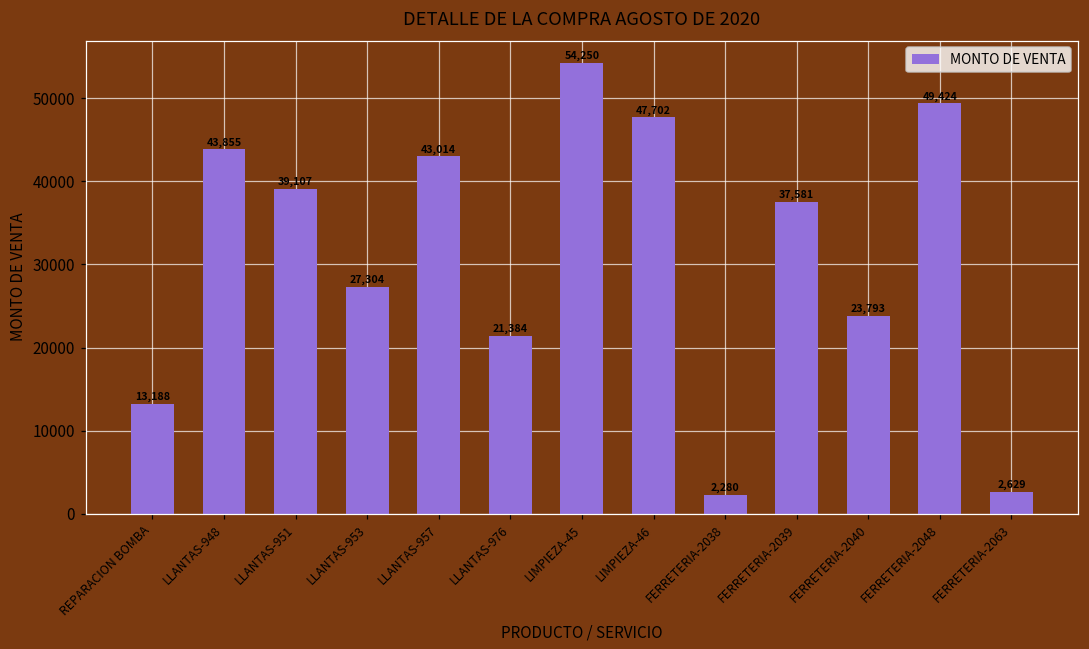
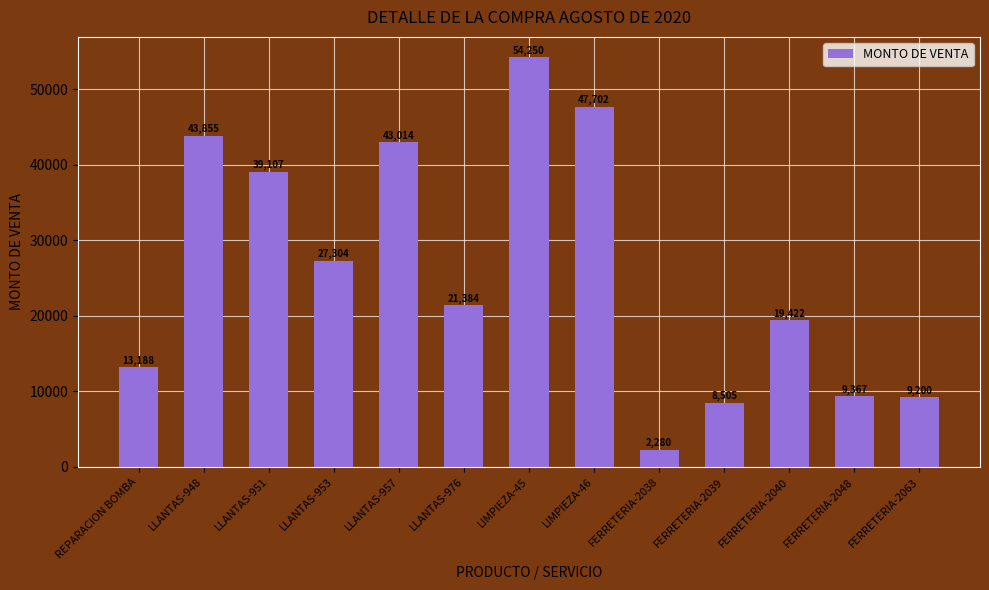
  {
    "REPARACION BOMBA": "13,188",
    "LLANTAS-948": "43,855",
    "LLANTAS-951": "39,107",
    "LLANTAS-953": "27,304",
    "LLANTAS-957": "43,014",
    "LLANTAS-976": "21,384",
    "LIMPIEZA-45": "54,250",
    "LIMPIEZA-46": "47,702",
    "FERRETERIA-2038": "2,280",
-   "FERRETERIA-2039": "37,581",
-   "FERRETERIA-2040": "23,793",
-   "FERRETERIA-2048": "49,424",
-   "FERRETERIA-2063": "2,629"
+   "FERRETERIA-2039": "8,505",
+   "FERRETERIA-2040": "19,422",
+   "FERRETERIA-2048": "9,367",
+   "FERRETERIA-2063": "9,200"
  }
